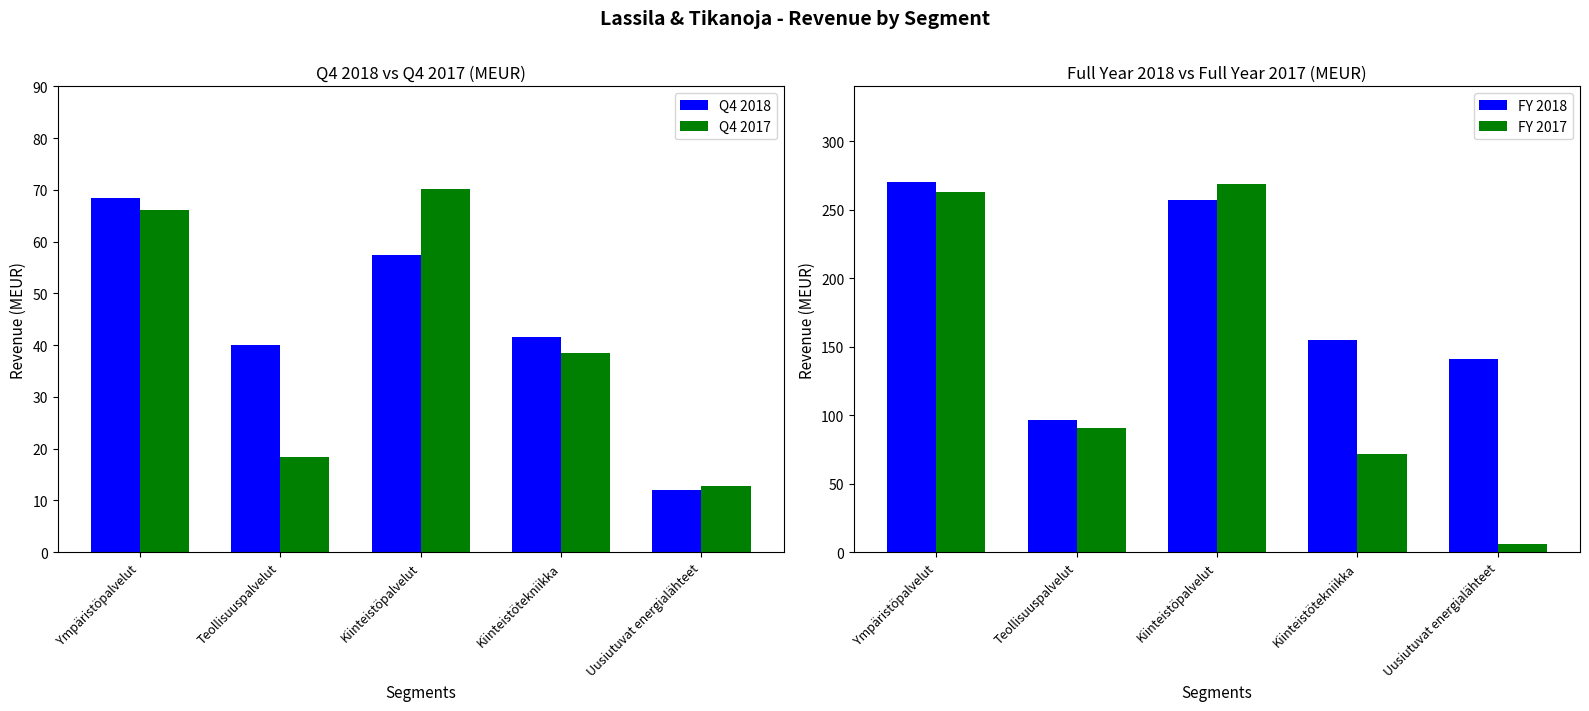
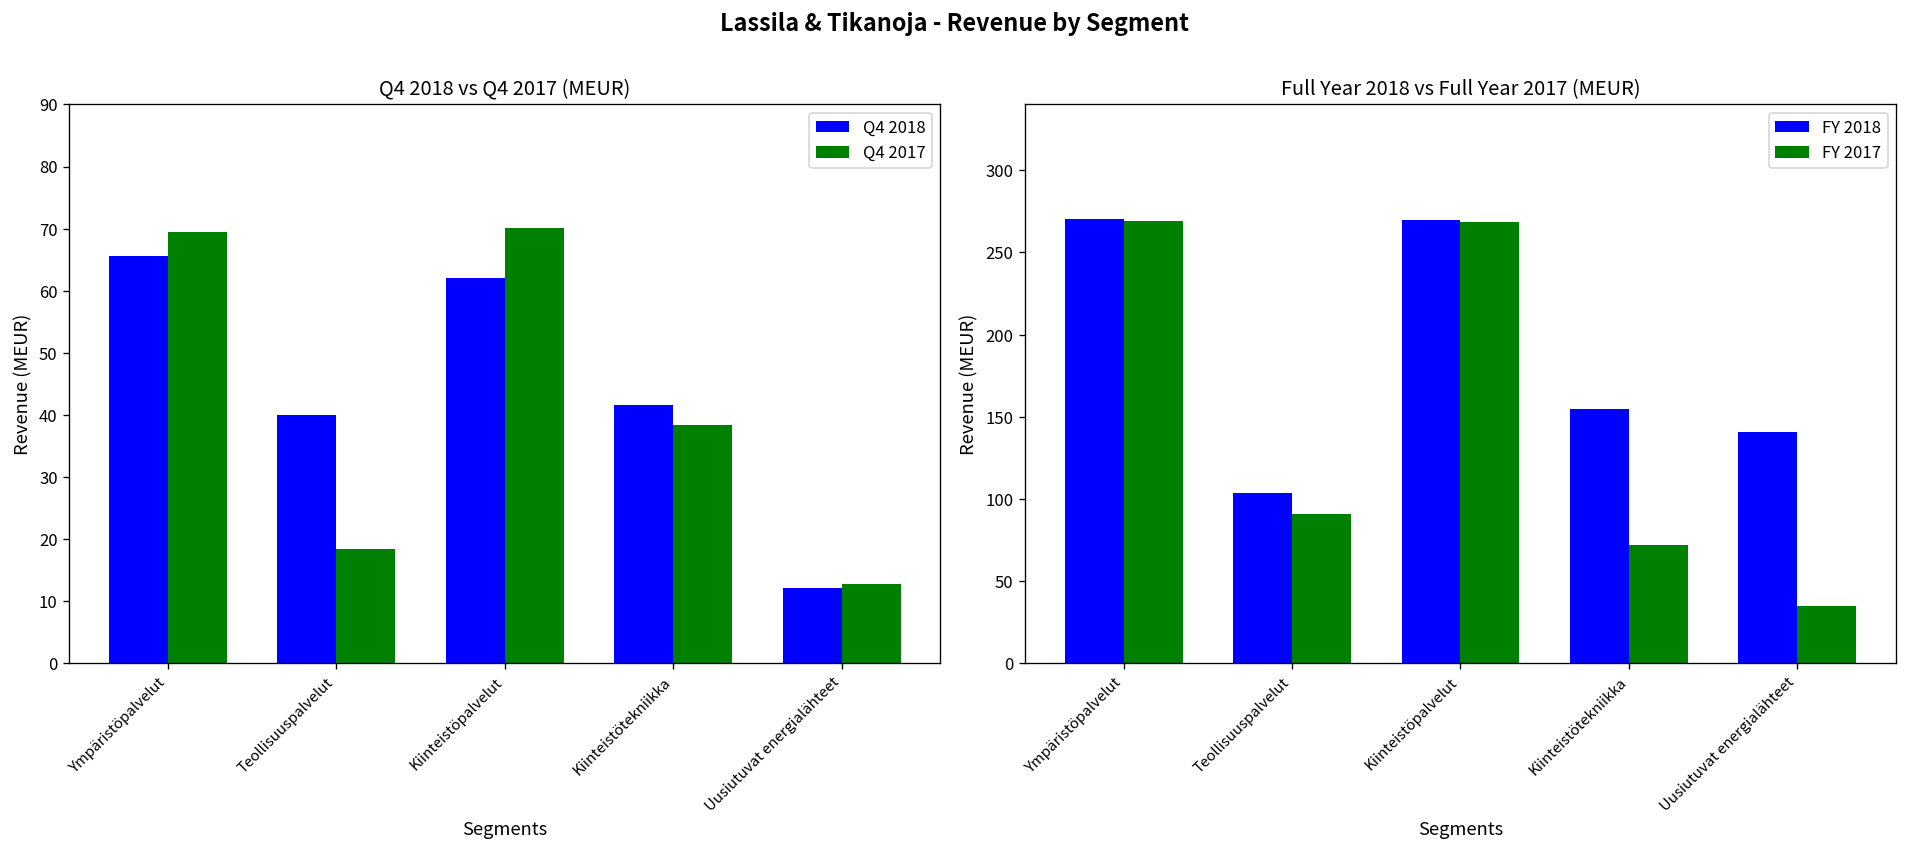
  {
    "Q4 2018 vs Q4 2017 (MEUR)": {
      "Q4 2018": {
-       "Ympäristöpalvelut": 69,
+       "Ympäristöpalvelut": 66,
        "Teollisuuspalvelut": 40,
-       "Kiinteistöpalvelut": 57,
+       "Kiinteistöpalvelut": 62,
        "Kiinteistötekniikka": 42,
        "Uusiutuvat energialähteet": 12
      },
      "Q4 2017": {
-       "Ympäristöpalvelut": 66,
+       "Ympäristöpalvelut": 69,
        "Teollisuuspalvelut": 18,
        "Kiinteistöpalvelut": 70,
        "Kiinteistötekniikka": 38,
        "Uusiutuvat energialähteet": 13
      }
    },
    "Full Year 2018 vs Full Year 2017 (MEUR)": {
      "FY 2018": {
        "Ympäristöpalvelut": 270,
-       "Teollisuuspalvelut": 97,
-       "Kiinteistöpalvelut": 257,
+       "Teollisuuspalvelut": 104,
+       "Kiinteistöpalvelut": 269,
        "Kiinteistötekniikka": 155,
        "Uusiutuvat energialähteet": 141
      },
      "FY 2017": {
-       "Ympäristöpalvelut": 263,
+       "Ympäristöpalvelut": 269,
        "Teollisuuspalvelut": 91,
        "Kiinteistöpalvelut": 268,
        "Kiinteistötekniikka": 72,
-       "Uusiutuvat energialähteet": 6
+       "Uusiutuvat energialähteet": 35
      }
    }
  }
